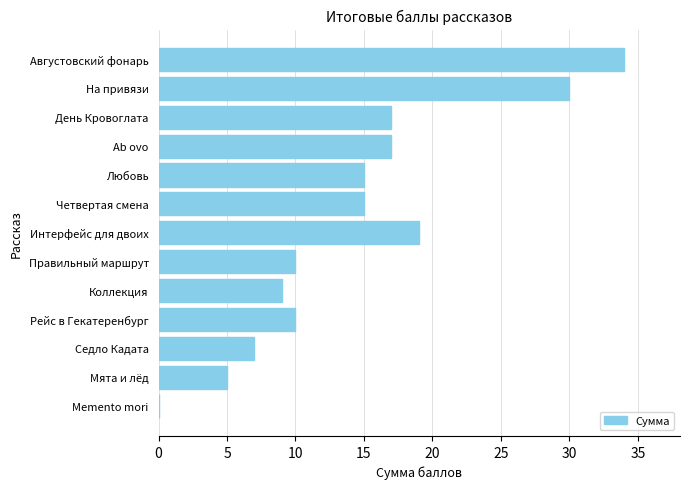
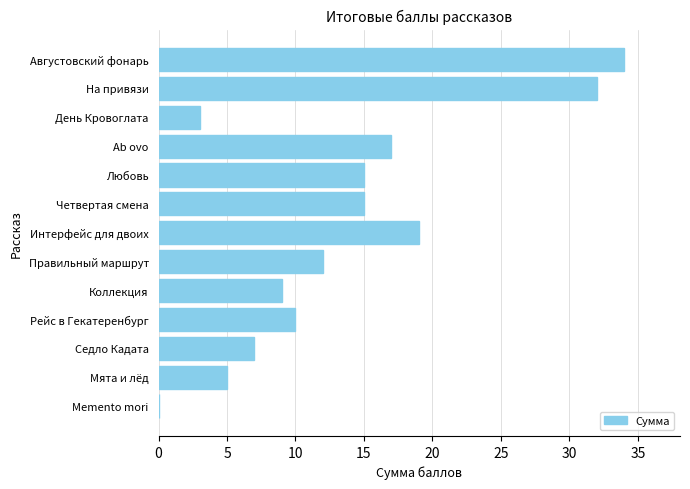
  {
    "Августовский фонарь": 34,
-   "На привязи": 30,
-   "День Кровоглата": 17,
+   "На привязи": 32,
+   "День Кровоглата": 3,
    "Ab ovo": 17,
    "Любовь": 15,
    "Четвертая смена": 15,
    "Интерфейс для двоих": 19,
-   "Правильный маршрут": 10,
+   "Правильный маршрут": 12,
    "Коллекция": 9,
    "Рейс в Гекатеренбург": 10,
    "Седло Кадата": 7,
    "Мята и лёд": 5,
    "Memento mori": 0
  }
